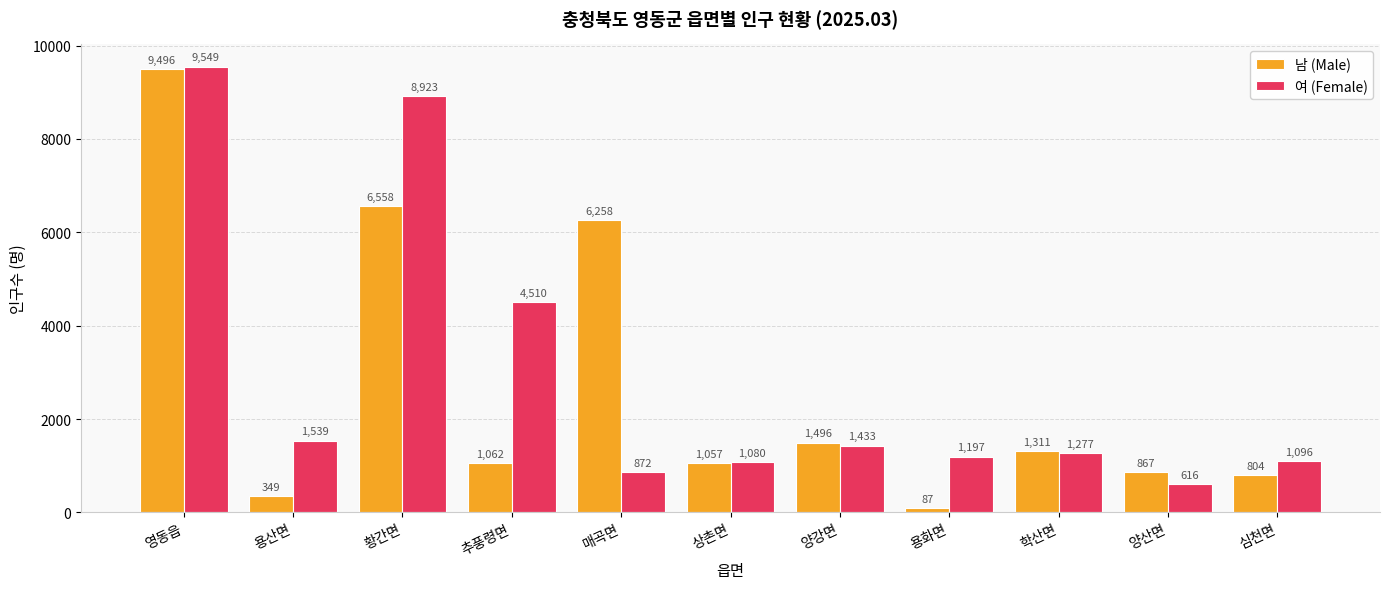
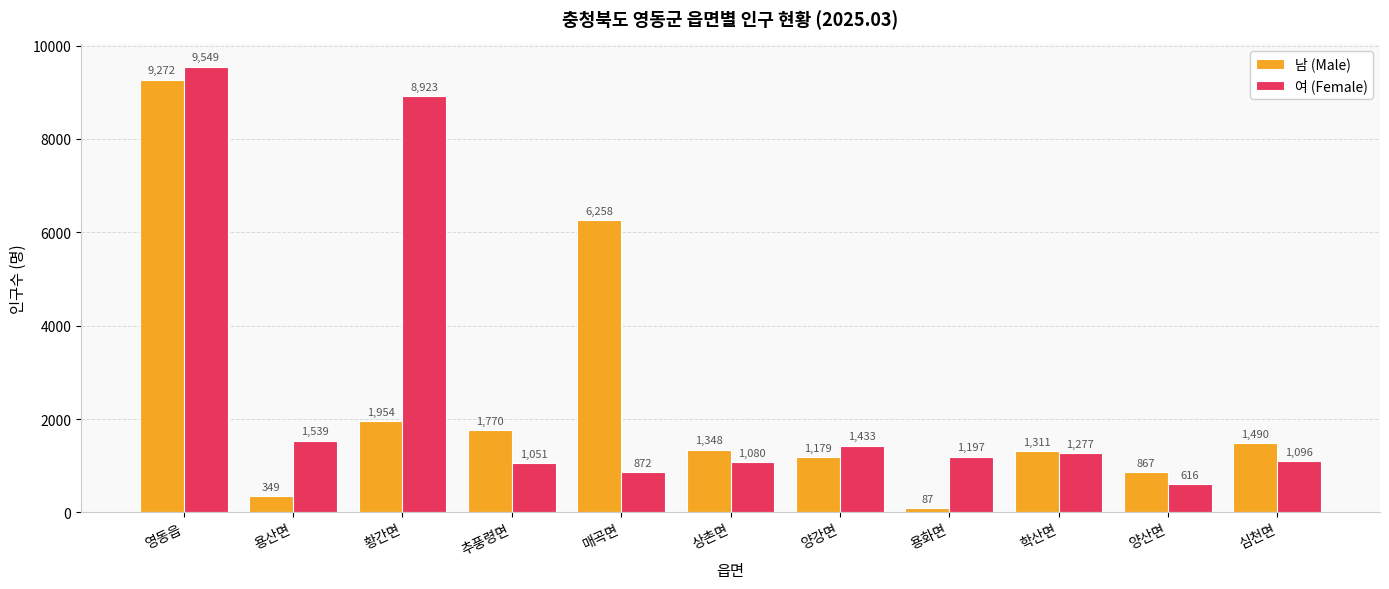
  {
    "남 (Male)": {
-     "영동읍": "9,496",
+     "영동읍": "9,272",
      "용산면": "349",
-     "황간면": "6,558",
-     "추풍령면": "1,062",
+     "황간면": "1,954",
+     "추풍령면": "1,770",
      "매곡면": "6,258",
-     "상촌면": "1,057",
-     "양강면": "1,496",
+     "상촌면": "1,348",
+     "양강면": "1,179",
      "용화면": "87",
      "학산면": "1,311",
      "양산면": "867",
-     "심천면": "804"
+     "심천면": "1,490"
    },
    "여 (Female)": {
      "영동읍": "9,549",
      "용산면": "1,539",
      "황간면": "8,923",
-     "추풍령면": "4,510",
+     "추풍령면": "1,051",
      "매곡면": "872",
      "상촌면": "1,080",
      "양강면": "1,433",
      "용화면": "1,197",
      "학산면": "1,277",
      "양산면": "616",
      "심천면": "1,096"
    }
  }
